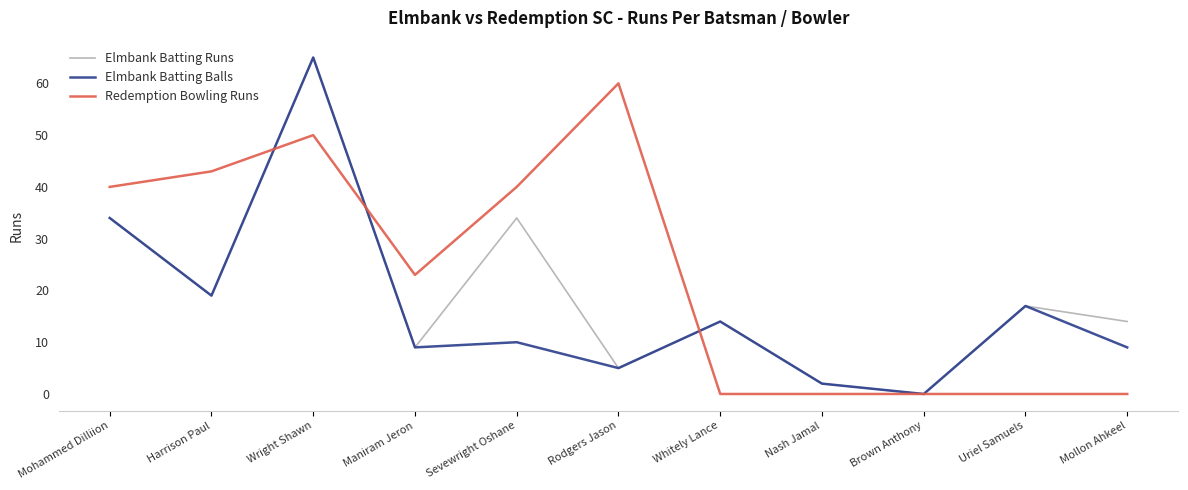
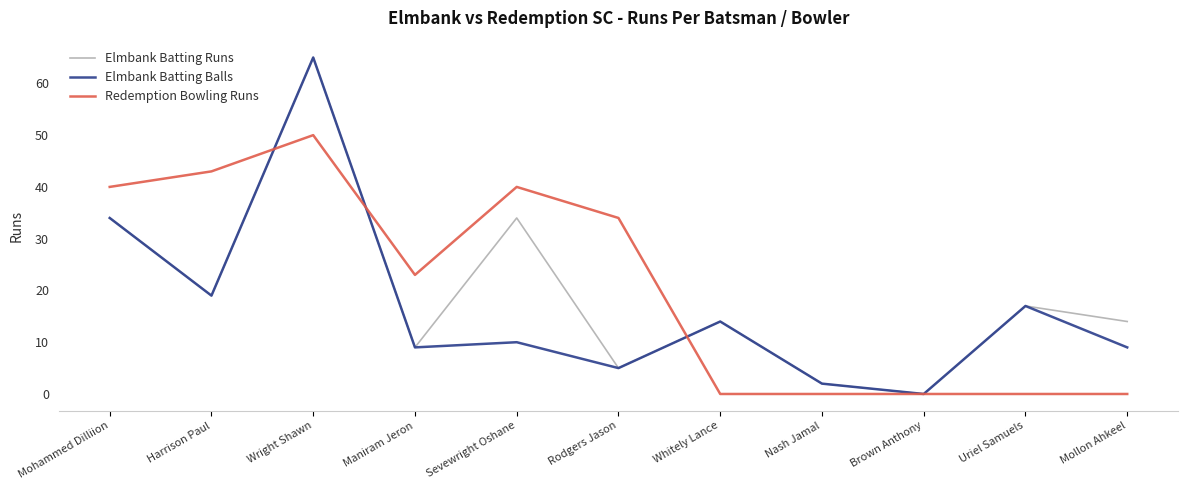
  {
    "Elmbank Batting Runs": {
      "Sevewright Oshane": 34,
      "Mollon Ahkeel": 14
    },
    "Elmbank Batting Balls": {
      "Sevewright Oshane": 10,
      "Mollon Ahkeel": 9
    },
    "Redemption Bowling Runs": {
      "Mohammed Dilliion": 40,
      "Harrison Paul": 43,
      "Wright Shawn": 50,
      "Maniram Jeron": 23,
      "Sevewright Oshane": 40,
-     "Rodgers Jason": 60,
+     "Rodgers Jason": 34,
      "Whitely Lance": 0,
      "Nash Jamal": 0,
      "Uriel Samuels": 0,
      "Mollon Ahkeel": 0
    }
  }
